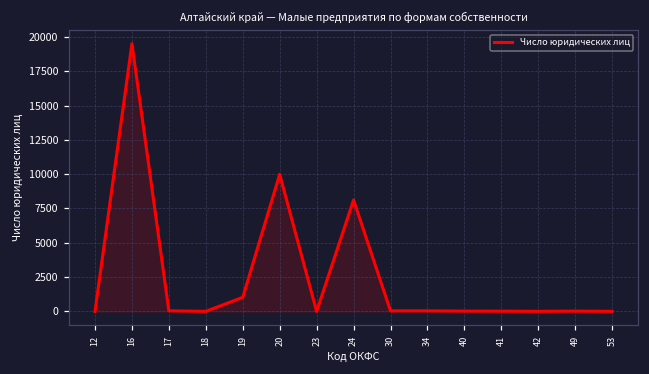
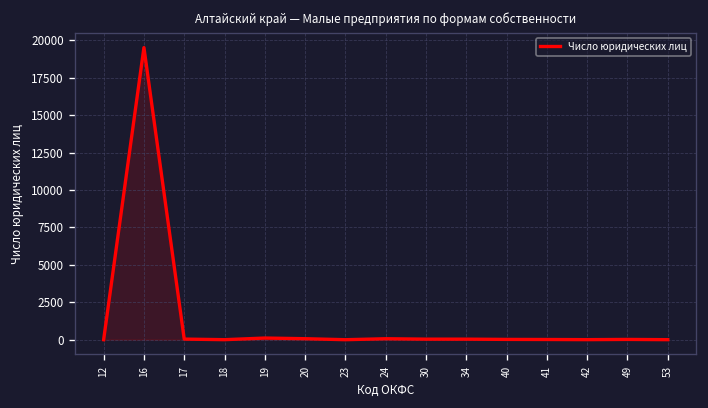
  {
    "12": 0,
    "16": 19500,
    "17": 0,
    "18": 0,
-   "19": 1000,
-   "20": 10000,
+   "19": 100,
+   "20": 100,
    "23": 0,
-   "24": 8100,
+   "24": 100,
    "30": 0,
    "34": 0,
    "40": 0,
    "41": 0,
    "42": 0,
    "49": 0,
    "53": 0
  }
